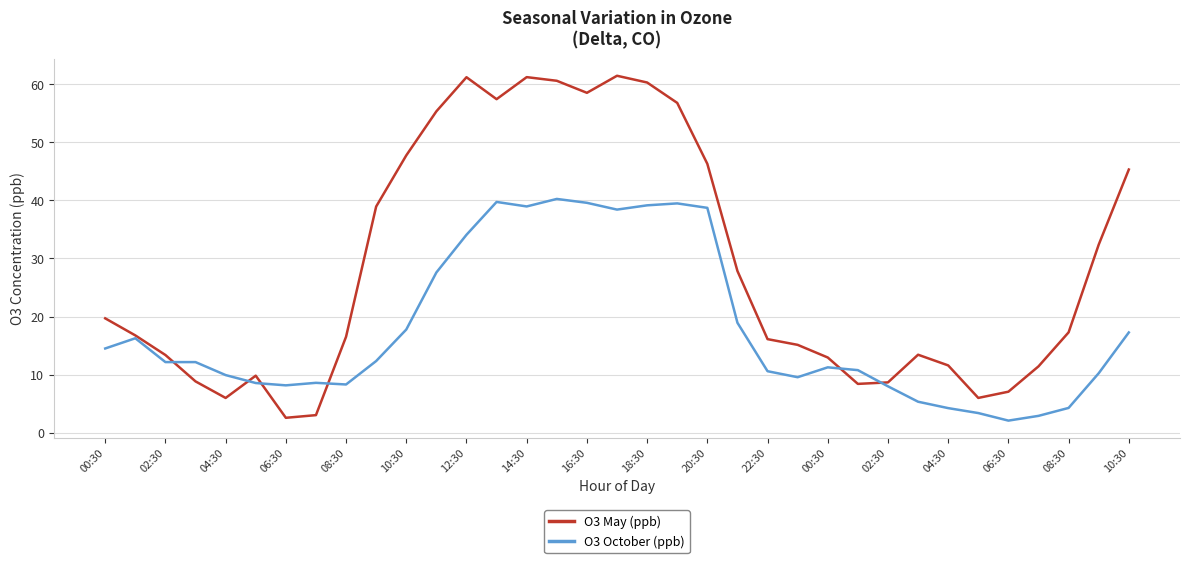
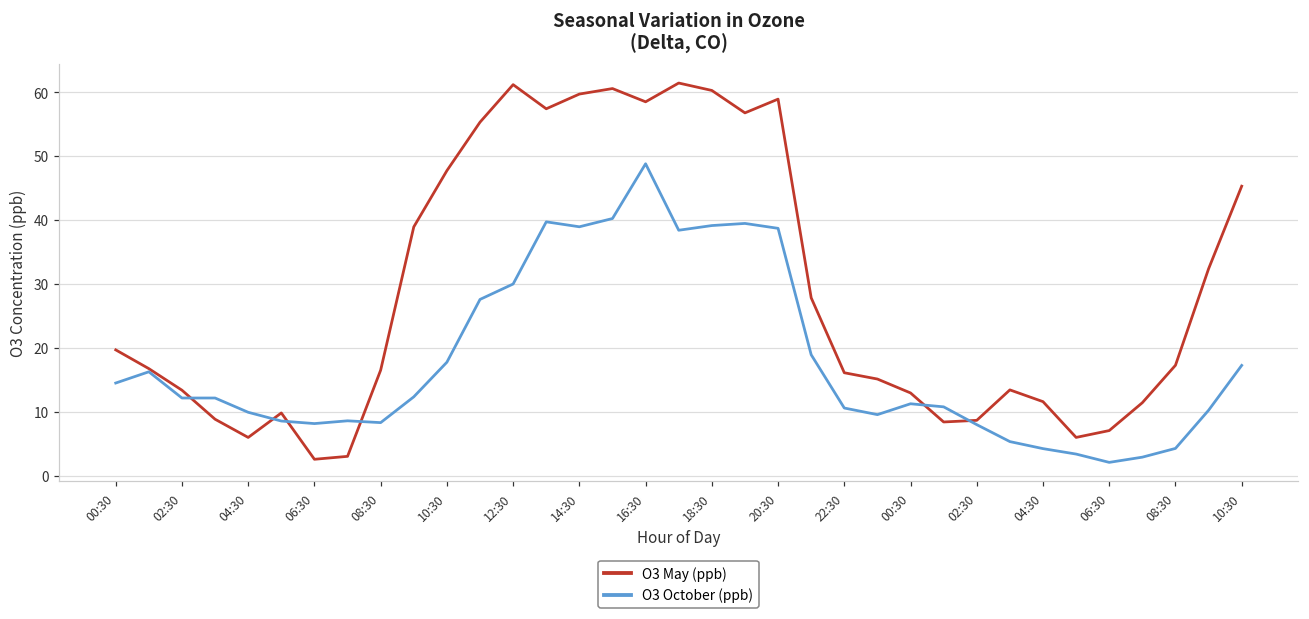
  {
    "O3 May (ppb)": {
      "12:30": 61,
-     "14:30": 61,
+     "14:30": 60,
      "16:30": 58,
      "18:30": 60,
-     "20:30": 46,
+     "20:30": 59,
      "22:30": 16
    },
    "O3 October (ppb)": {
-     "12:30": 34,
+     "12:30": 30,
      "14:30": 39,
-     "16:30": 40,
+     "16:30": 49,
      "18:30": 39,
      "20:30": 39,
      "22:30": 11
    }
  }
